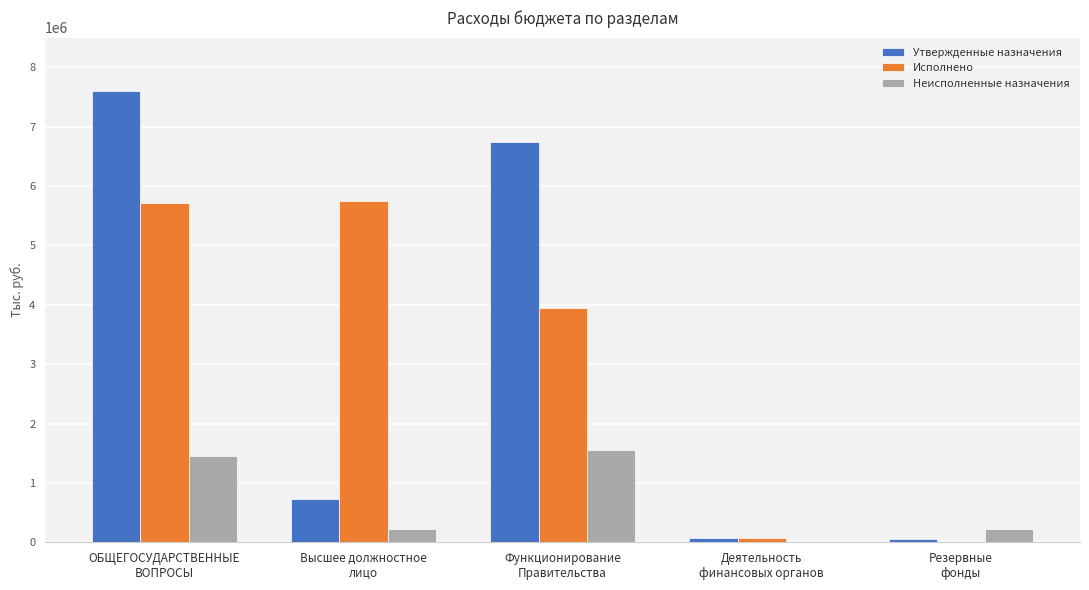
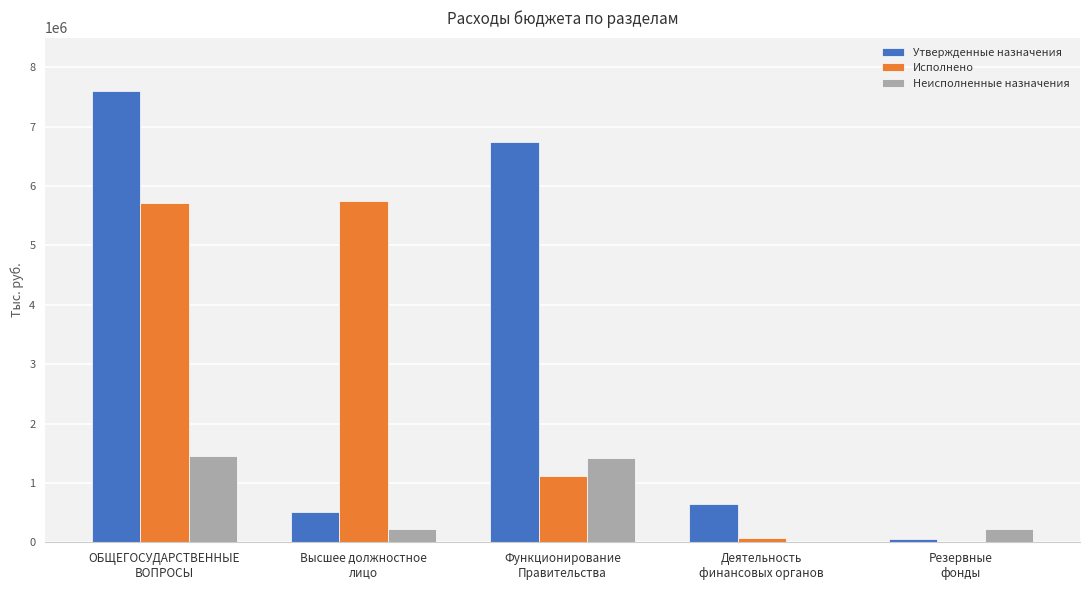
  {
    "Утвержденные назначения": {
      "ОБЩЕГОСУДАРСТВЕННЫЕ ВОПРОСЫ": 7600000,
-     "Высшее должностное лицо": 700000,
+     "Высшее должностное лицо": 500000,
      "Функционирование Правительства": 6700000,
-     "Деятельность финансовых органов": 100000,
+     "Деятельность финансовых органов": 600000,
      "Резервные фонды": 100000
    },
    "Исполнено": {
      "ОБЩЕГОСУДАРСТВЕННЫЕ ВОПРОСЫ": 5700000,
      "Высшее должностное лицо": 5800000,
-     "Функционирование Правительства": 3900000,
+     "Функционирование Правительства": 1100000,
      "Деятельность финансовых органов": 100000,
      "Резервные фонды": 0
    },
    "Неисполненные назначения": {
      "ОБЩЕГОСУДАРСТВЕННЫЕ ВОПРОСЫ": 1500000,
      "Высшее должностное лицо": 200000,
-     "Функционирование Правительства": 1600000,
+     "Функционирование Правительства": 1400000,
      "Деятельность финансовых органов": 0,
      "Резервные фонды": 200000
    }
  }
